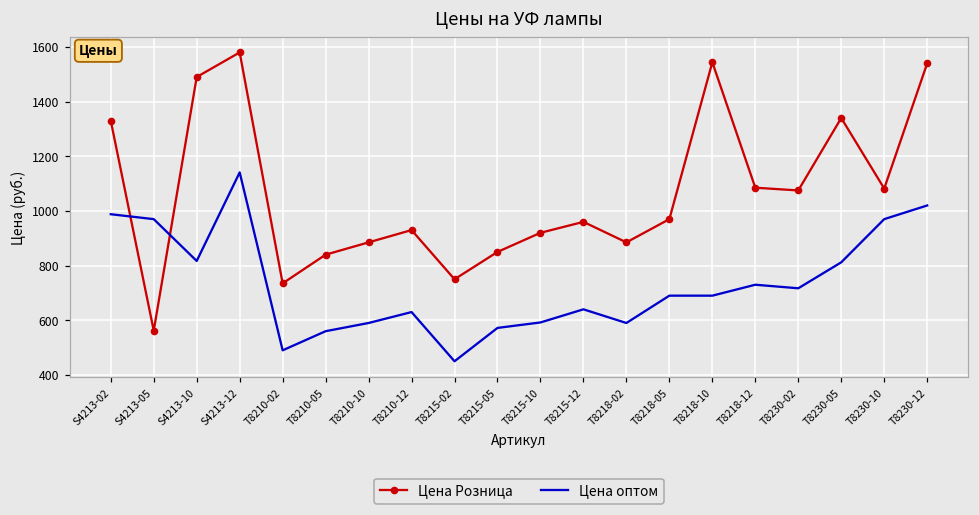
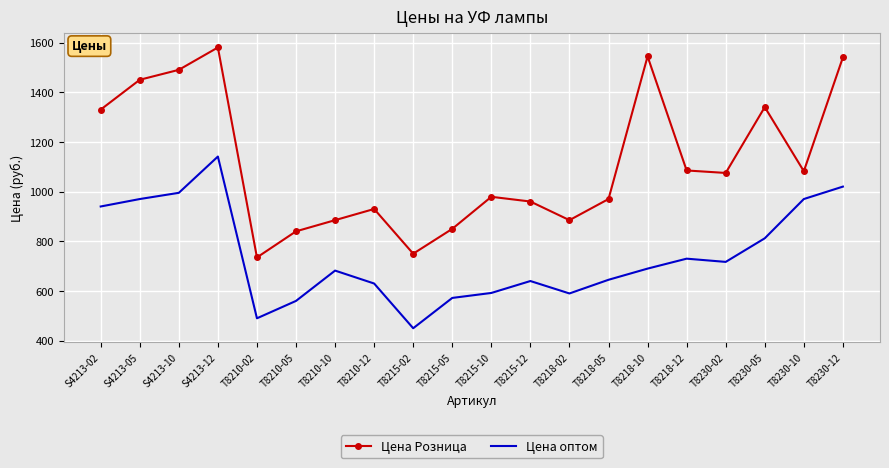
  {
    "Цена Розница": {
      "S4213-02": 1330,
-     "S4213-05": 560,
+     "S4213-05": 1450,
      "S4213-10": 1490,
      "S4213-12": 1580,
      "T8210-02": 740,
      "T8210-05": 840,
      "T8210-10": 890,
      "T8210-12": 930,
      "T8215-02": 750,
      "T8215-05": 850,
-     "T8215-10": 920,
+     "T8215-10": 980,
      "T8215-12": 960,
      "T8218-02": 890,
      "T8218-05": 970,
      "T8218-10": 1540,
      "T8218-12": 1090,
      "T8230-02": 1080,
      "T8230-05": 1340,
      "T8230-10": 1080,
      "T8230-12": 1540
    },
    "Цена оптом": {
-     "S4213-02": 990,
+     "S4213-02": 940,
      "S4213-05": 970,
-     "S4213-10": 820,
+     "S4213-10": 1000,
      "S4213-12": 1140,
      "T8210-02": 490,
      "T8210-05": 560,
-     "T8210-10": 590,
+     "T8210-10": 680,
      "T8210-12": 630,
      "T8215-02": 450,
      "T8215-05": 570,
      "T8215-10": 590,
      "T8215-12": 640,
      "T8218-02": 590,
-     "T8218-05": 690,
+     "T8218-05": 650,
      "T8218-10": 690,
      "T8218-12": 730,
      "T8230-02": 720,
      "T8230-05": 810,
      "T8230-10": 970,
      "T8230-12": 1020
    }
  }
